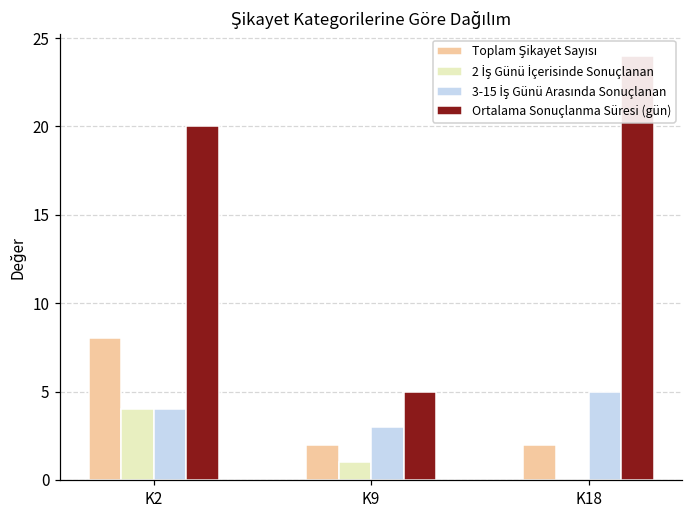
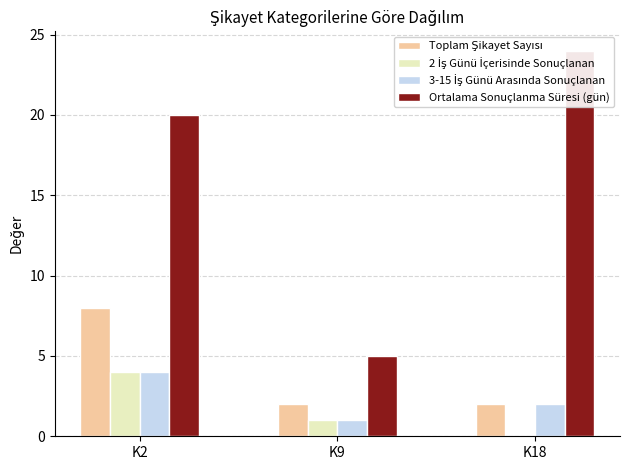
  {
    "3-15 İş Günü Arasında Sonuçlanan": {
      "K2": 4,
-     "K9": 3,
-     "K18": 5
+     "K9": 1,
+     "K18": 2
    },
    "Ortalama Sonuçlanma Süresi (gün)": {
      "K2": 20,
      "K9": 5
    }
  }
